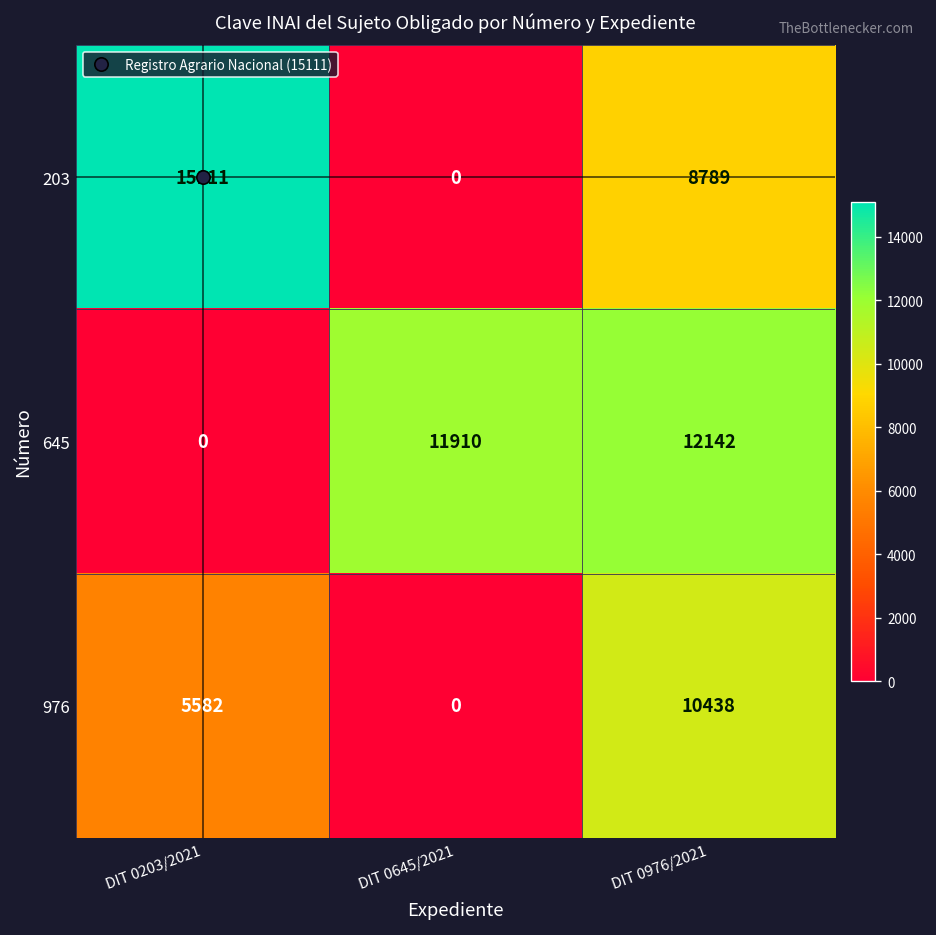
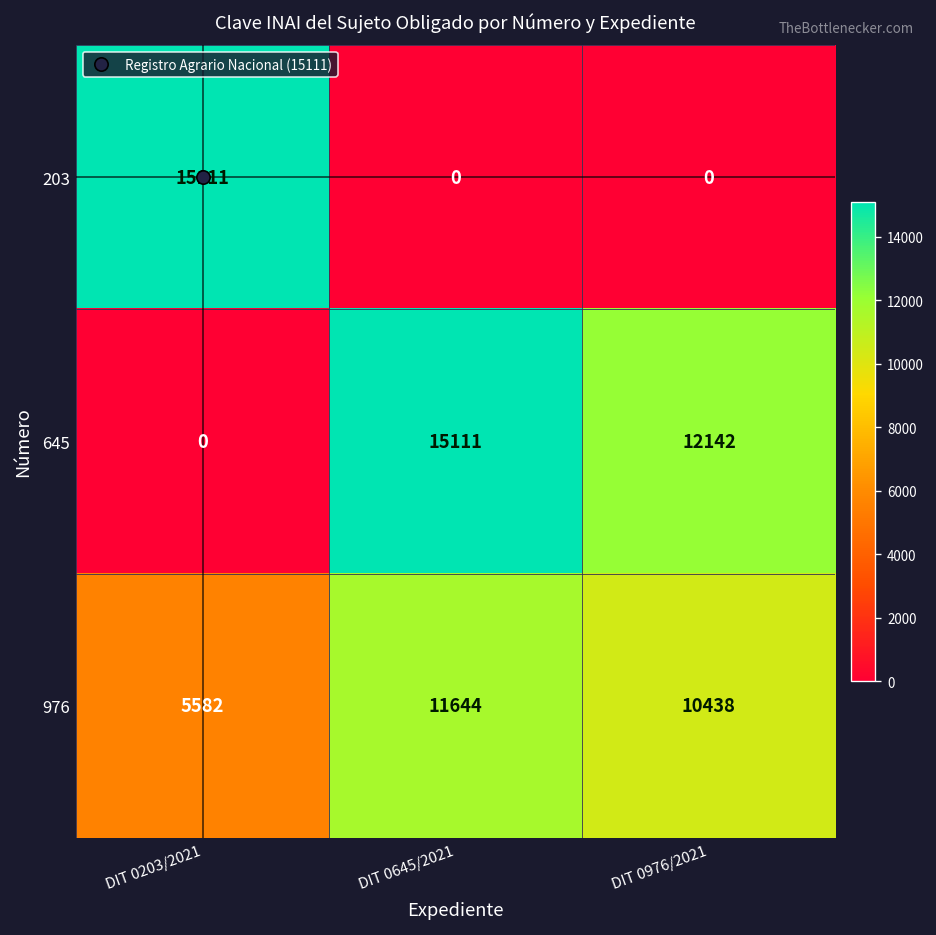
  {
    "203": {
      "DIT 0645/2021": 0,
-     "DIT 0976/2021": 8789
+     "DIT 0976/2021": 0
    },
    "645": {
      "DIT 0203/2021": 0,
-     "DIT 0645/2021": 11910,
+     "DIT 0645/2021": 15111,
      "DIT 0976/2021": 12142
    },
    "976": {
      "DIT 0203/2021": 5582,
-     "DIT 0645/2021": 0,
+     "DIT 0645/2021": 11644,
      "DIT 0976/2021": 10438
    }
  }
